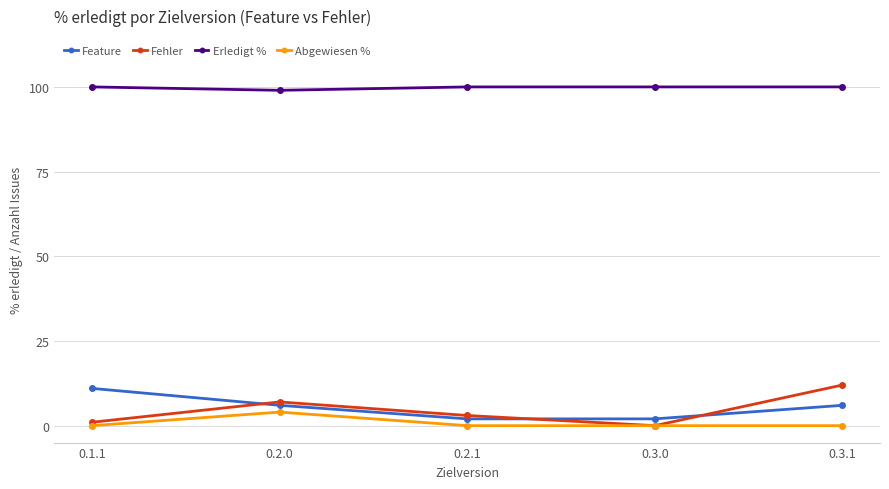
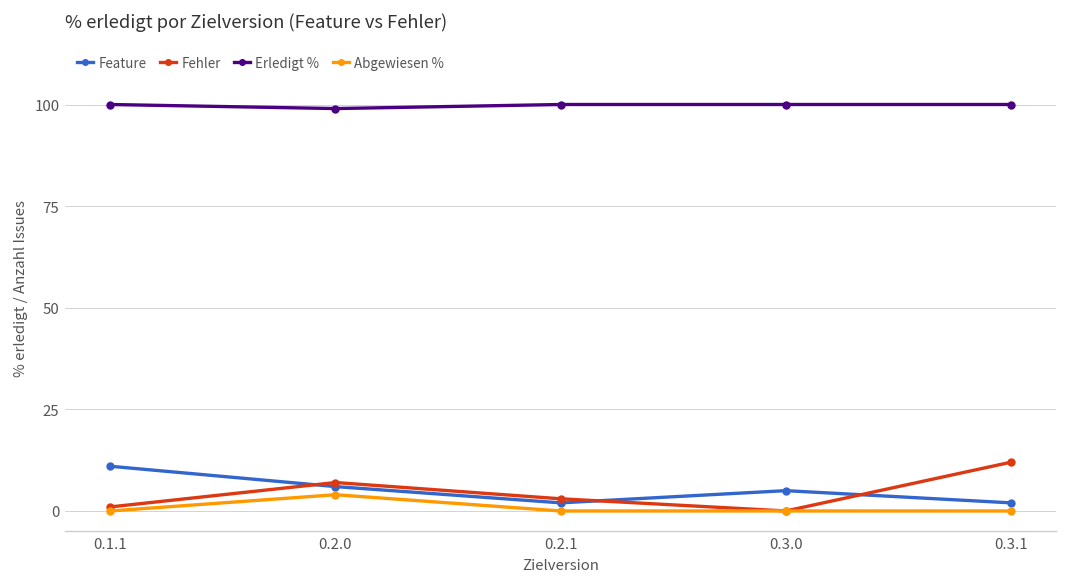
  {
    "Feature": {
      "0.1.1": 11,
      "0.2.0": 6,
      "0.2.1": 2,
-     "0.3.0": 2,
-     "0.3.1": 6
+     "0.3.0": 5,
+     "0.3.1": 2
    },
    "Fehler": {
      "0.1.1": 1,
      "0.2.0": 7,
      "0.2.1": 3,
      "0.3.1": 12
    },
    "Erledigt %": {
      "0.1.1": 100,
      "0.2.0": 99,
      "0.2.1": 100,
      "0.3.0": 100,
      "0.3.1": 100
    },
    "Abgewiesen %": {
      "0.1.1": 0,
      "0.2.0": 4,
      "0.2.1": 0,
      "0.3.1": 0
    }
  }
